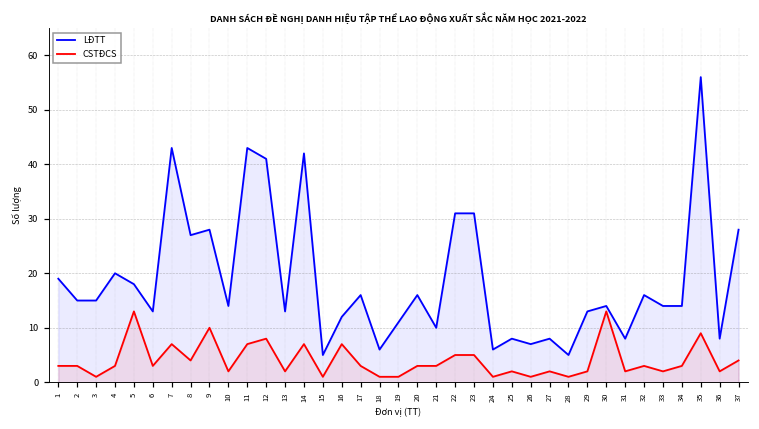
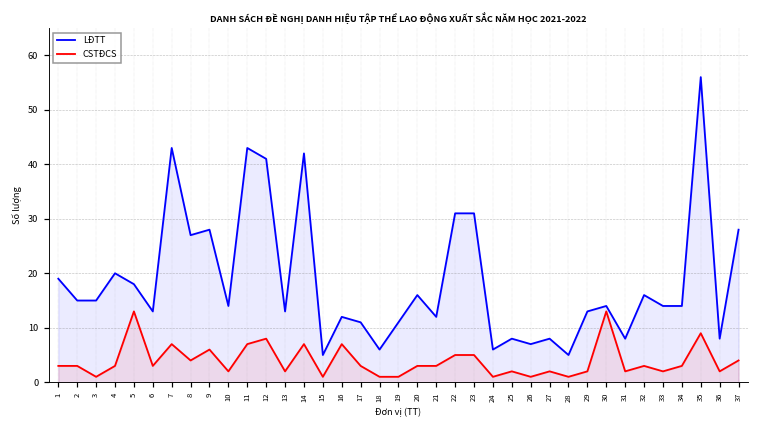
  {
    "LĐTT": {
      "1": 19,
      "2": 15,
      "3": 15,
      "4": 20,
      "5": 18,
      "6": 13,
      "7": 43,
      "8": 27,
      "9": 28,
      "10": 14,
      "11": 43,
      "12": 41,
      "13": 13,
      "14": 42,
      "15": 5,
      "16": 12,
-     "17": 16,
+     "17": 11,
      "18": 6,
      "19": 11,
      "20": 16,
-     "21": 10,
+     "21": 12,
      "22": 31,
      "23": 31,
      "24": 6,
      "25": 8,
      "26": 7,
      "27": 8,
      "28": 5,
      "29": 13,
      "30": 14,
      "31": 8,
      "32": 16,
      "33": 14,
      "34": 14,
      "35": 56,
      "36": 8,
      "37": 28
    },
    "CSTĐCS": {
      "1": 3,
      "2": 3,
      "3": 1,
      "4": 3,
      "5": 13,
      "6": 3,
      "7": 7,
      "8": 4,
-     "9": 10,
+     "9": 6,
      "10": 2,
      "11": 7,
      "12": 8,
      "13": 2,
      "14": 7,
      "15": 1,
      "16": 7,
      "17": 3,
      "18": 1,
      "19": 1,
      "20": 3,
      "21": 3,
      "22": 5,
      "23": 5,
      "24": 1,
      "25": 2,
      "26": 1,
      "27": 2,
      "28": 1,
      "29": 2,
      "30": 13,
      "31": 2,
      "32": 3,
      "33": 2,
      "34": 3,
      "35": 9,
      "36": 2,
      "37": 4
    }
  }
